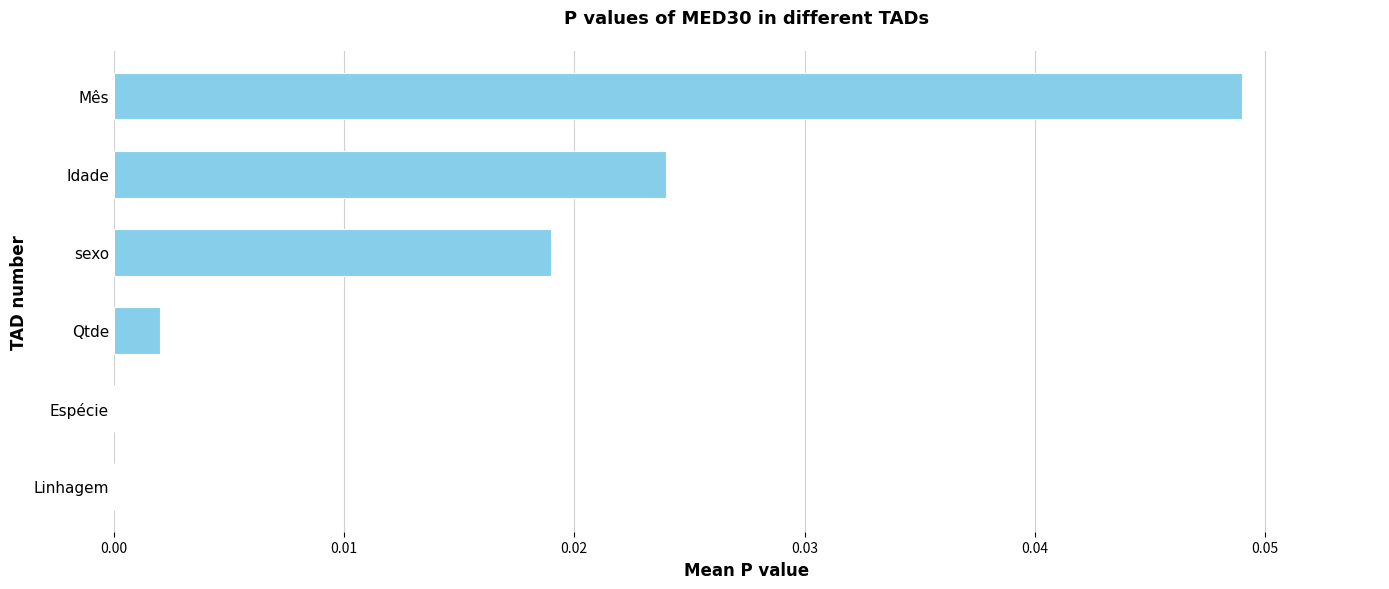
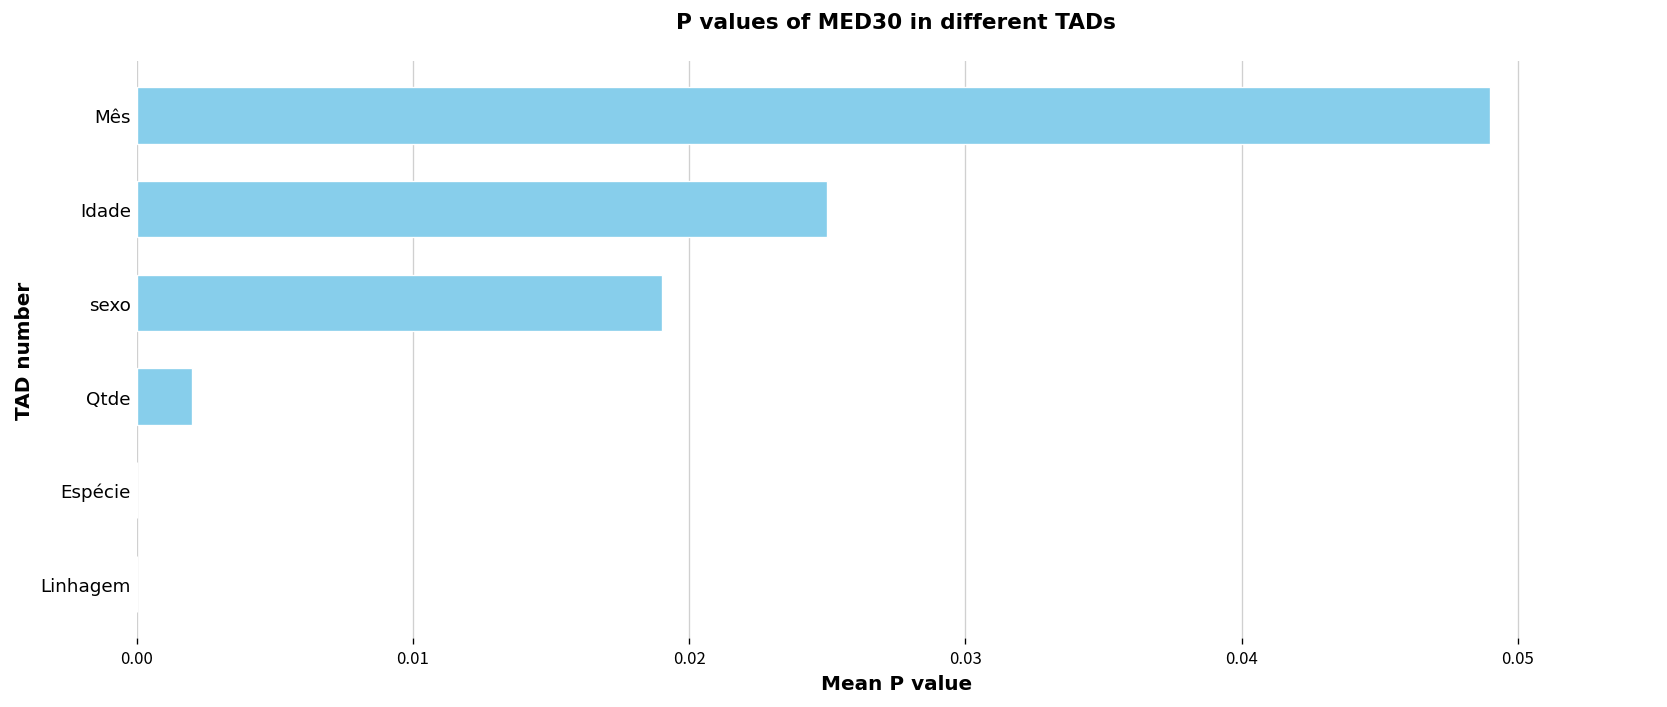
  {
    "Mês": 0.049,
-   "Idade": 0.024,
+   "Idade": 0.025,
    "sexo": 0.019,
    "Qtde": 0.002,
    "Espécie": 0.000,
    "Linhagem": 0.000
  }
